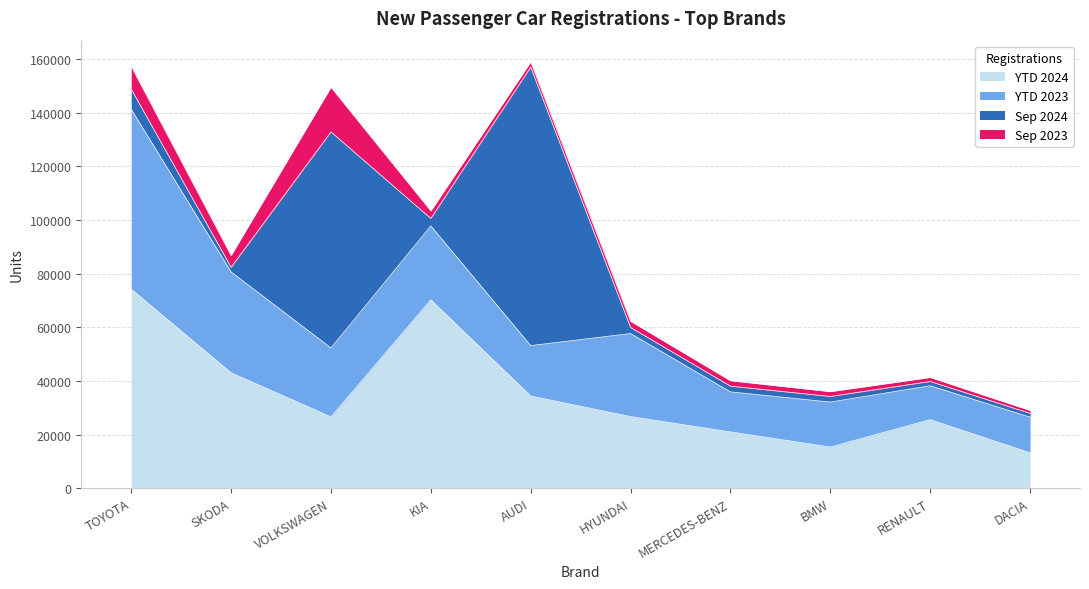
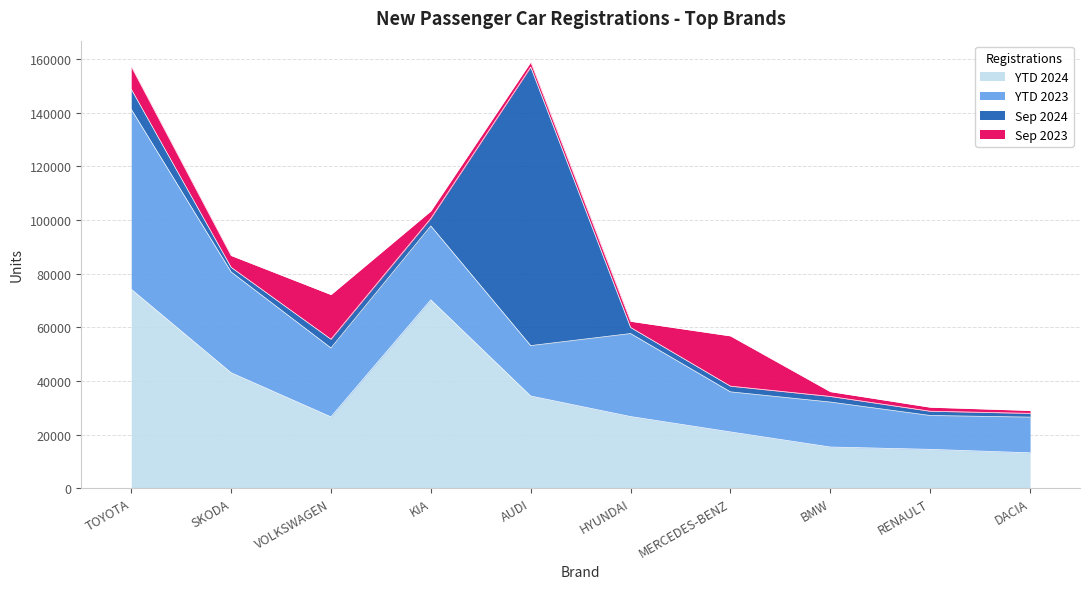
  {
    "YTD 2024": {
      "TOYOTA": 74000,
      "SKODA": 43000,
      "VOLKSWAGEN": 27000,
      "KIA": 70000,
      "AUDI": 34000,
      "HYUNDAI": 27000,
      "MERCEDES-BENZ": 21000,
      "BMW": 15000,
-     "RENAULT": 26000,
+     "RENAULT": 14000,
      "DACIA": 13000
    },
    "YTD 2023": {
      "TOYOTA": 67000,
      "SKODA": 38000,
      "VOLKSWAGEN": 26000,
      "KIA": 28000,
      "AUDI": 19000,
      "HYUNDAI": 31000,
      "MERCEDES-BENZ": 15000,
      "BMW": 17000,
      "RENAULT": 13000,
      "DACIA": 13000
    },
    "Sep 2024": {
      "TOYOTA": 8000,
      "SKODA": 2000,
-     "VOLKSWAGEN": 81000,
+     "VOLKSWAGEN": 3000,
      "KIA": 3000,
      "AUDI": 104000,
      "HYUNDAI": 2000,
      "MERCEDES-BENZ": 2000,
      "BMW": 2000,
      "RENAULT": 2000,
      "DACIA": 1000
    },
    "Sep 2023": {
      "TOYOTA": 8000,
      "SKODA": 4000,
      "VOLKSWAGEN": 17000,
      "KIA": 3000,
      "AUDI": 2000,
      "HYUNDAI": 2000,
-     "MERCEDES-BENZ": 2000,
+     "MERCEDES-BENZ": 19000,
      "BMW": 2000,
      "RENAULT": 2000,
      "DACIA": 1000
    }
  }
